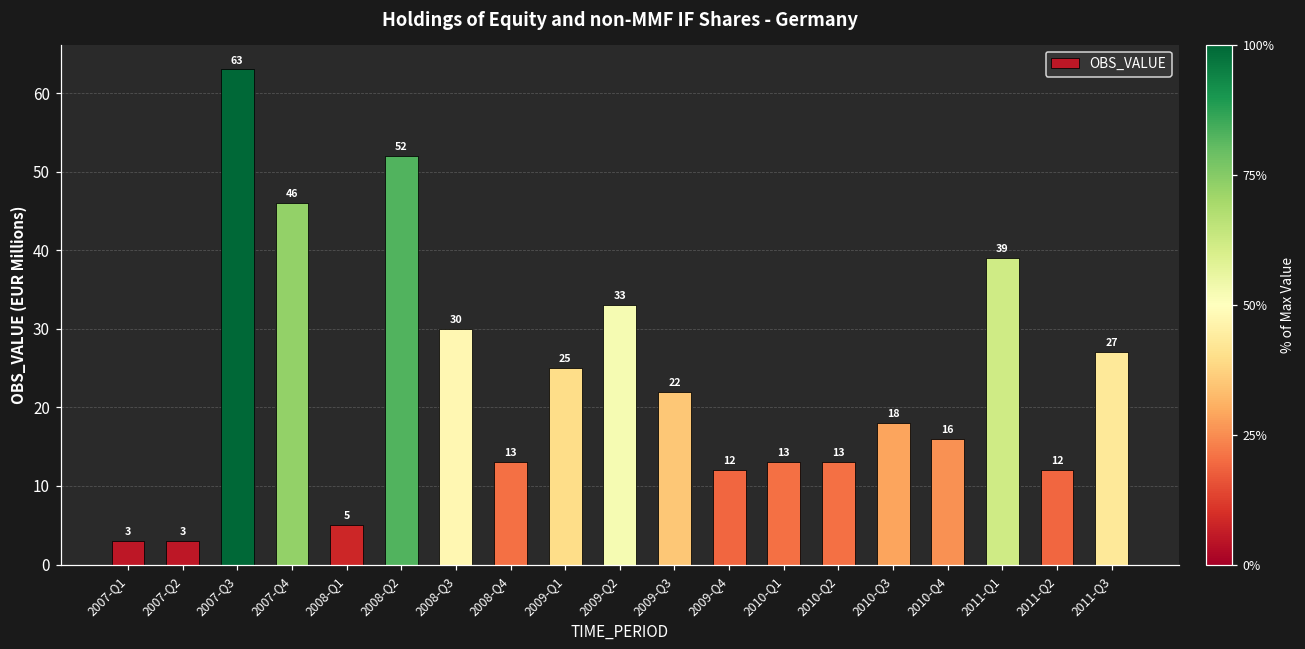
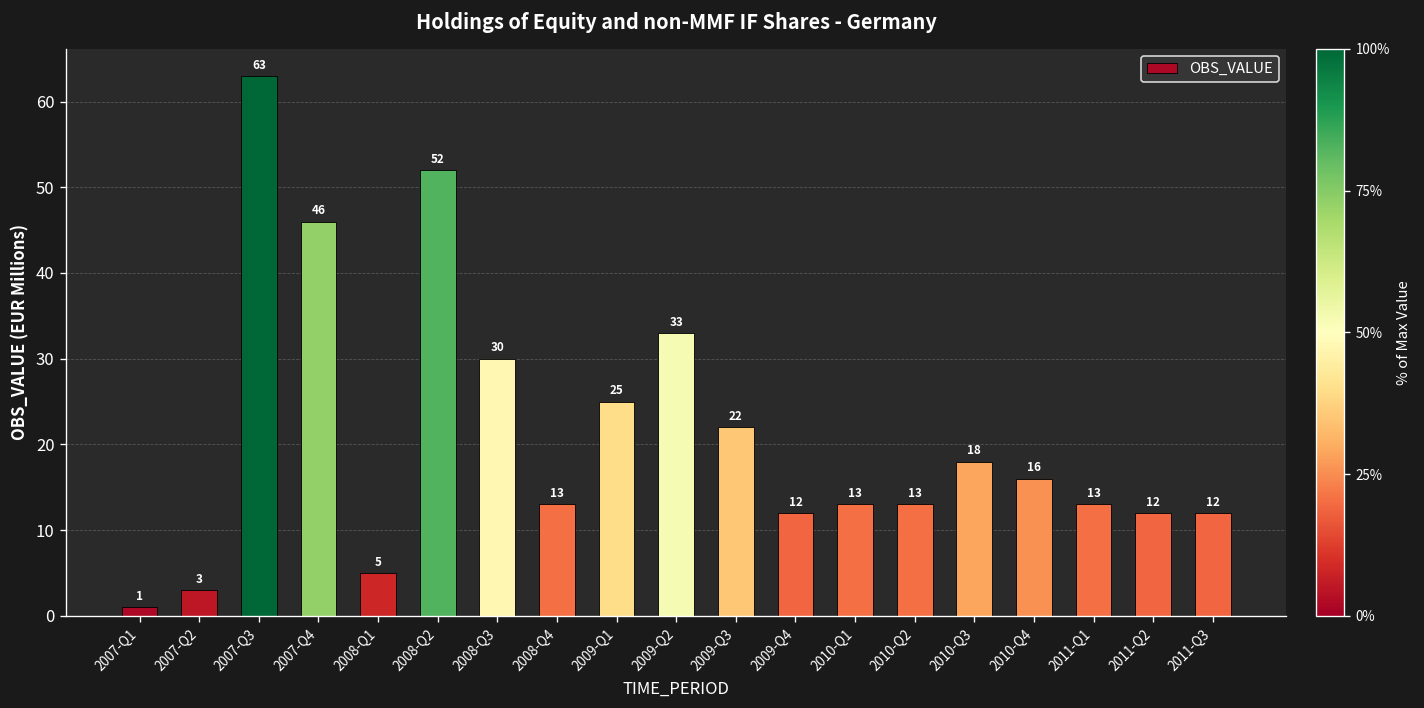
  {
-   "2007-Q1": 3,
+   "2007-Q1": 1,
    "2007-Q2": 3,
    "2007-Q3": 63,
    "2007-Q4": 46,
    "2008-Q1": 5,
    "2008-Q2": 52,
    "2008-Q3": 30,
    "2008-Q4": 13,
    "2009-Q1": 25,
    "2009-Q2": 33,
    "2009-Q3": 22,
    "2009-Q4": 12,
    "2010-Q1": 13,
    "2010-Q2": 13,
    "2010-Q3": 18,
    "2010-Q4": 16,
-   "2011-Q1": 39,
+   "2011-Q1": 13,
    "2011-Q2": 12,
-   "2011-Q3": 27
+   "2011-Q3": 12
  }
